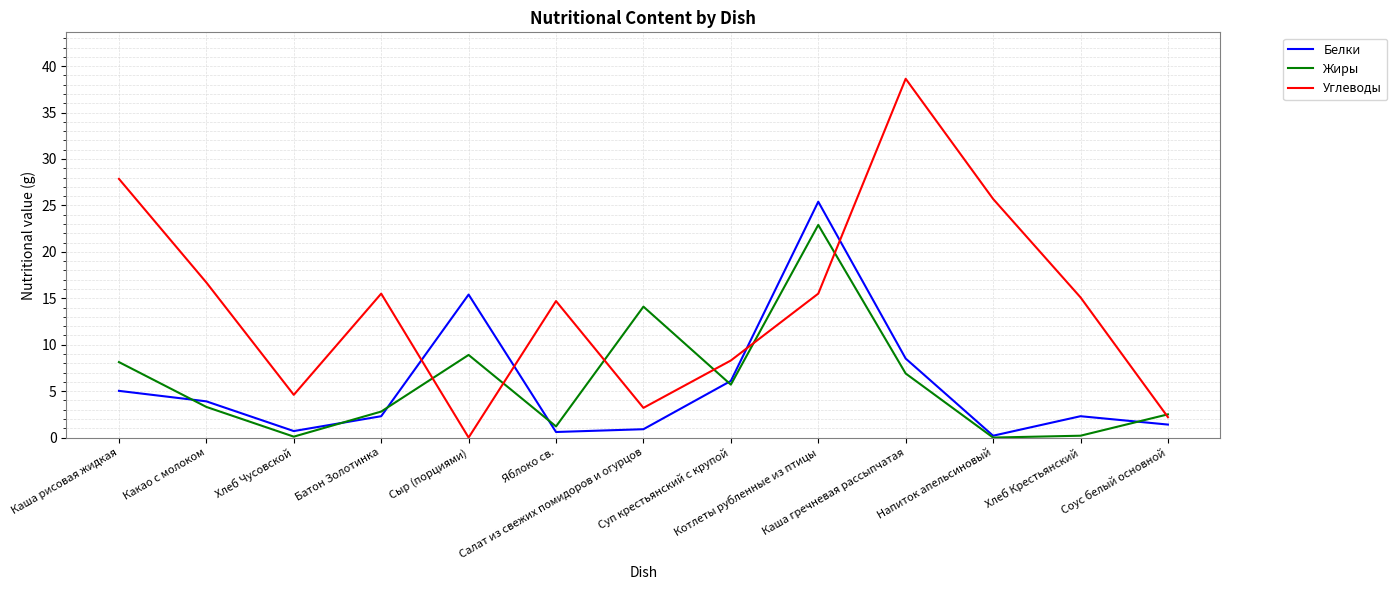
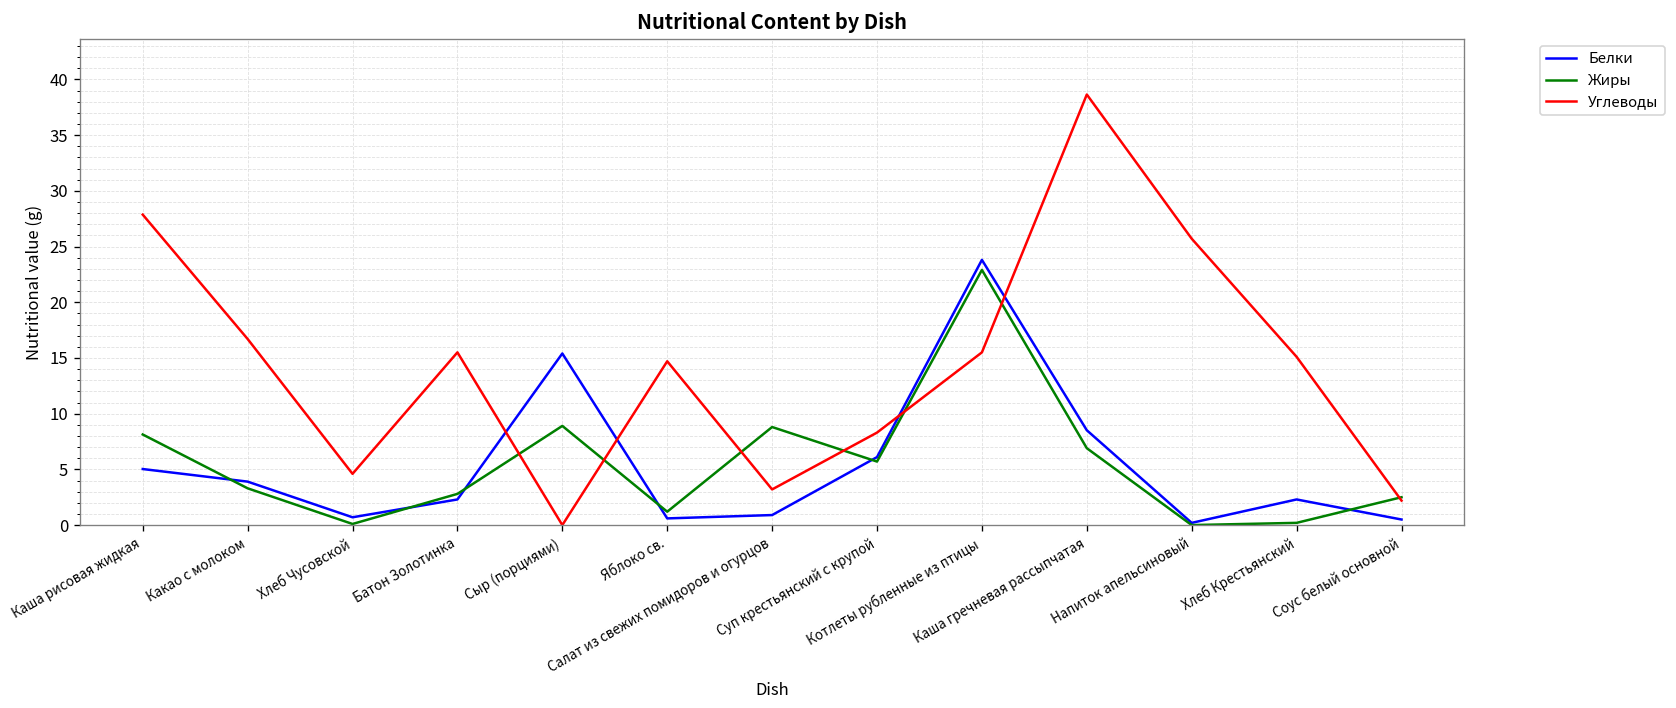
  {
    "Белки": {
      "Каша рисовая жидкая": 5,
      "Какао с молоком": 4,
      "Хлеб Чусовской": 1,
      "Батон Золотинка": 2,
      "Сыр (порциями)": 15,
      "Яблоко св.": 1,
      "Салат из свежих помидоров и огурцов": 1,
      "Суп крестьянский с крупой": 6,
-     "Котлеты рубленные из птицы": 25,
+     "Котлеты рубленные из птицы": 24,
      "Каша гречневая рассыпчатая": 9,
      "Хлеб Крестьянский": 2,
-     "Соус белый основной": 1.4
+     "Соус белый основной": 0.5
    },
    "Жиры": {
      "Каша рисовая жидкая": 8,
      "Какао с молоком": 3,
      "Хлеб Чусовской": 0,
      "Батон Золотинка": 3,
      "Сыр (порциями)": 9,
      "Яблоко св.": 1,
-     "Салат из свежих помидоров и огурцов": 14,
+     "Салат из свежих помидоров и огурцов": 9,
      "Суп крестьянский с крупой": 6,
      "Котлеты рубленные из птицы": 23,
      "Каша гречневая рассыпчатая": 7,
      "Хлеб Крестьянский": 0,
      "Соус белый основной": 3
    },
    "Углеводы": {
      "Каша рисовая жидкая": 28,
      "Какао с молоком": 17,
      "Хлеб Чусовской": 5,
      "Батон Золотинка": 16,
      "Сыр (порциями)": 0,
      "Яблоко св.": 15,
      "Салат из свежих помидоров и огурцов": 3,
      "Суп крестьянский с крупой": 8,
      "Котлеты рубленные из птицы": 16,
      "Каша гречневая рассыпчатая": 39,
      "Напиток апельсиновый": 26,
      "Хлеб Крестьянский": 15,
      "Соус белый основной": 2
    }
  }
